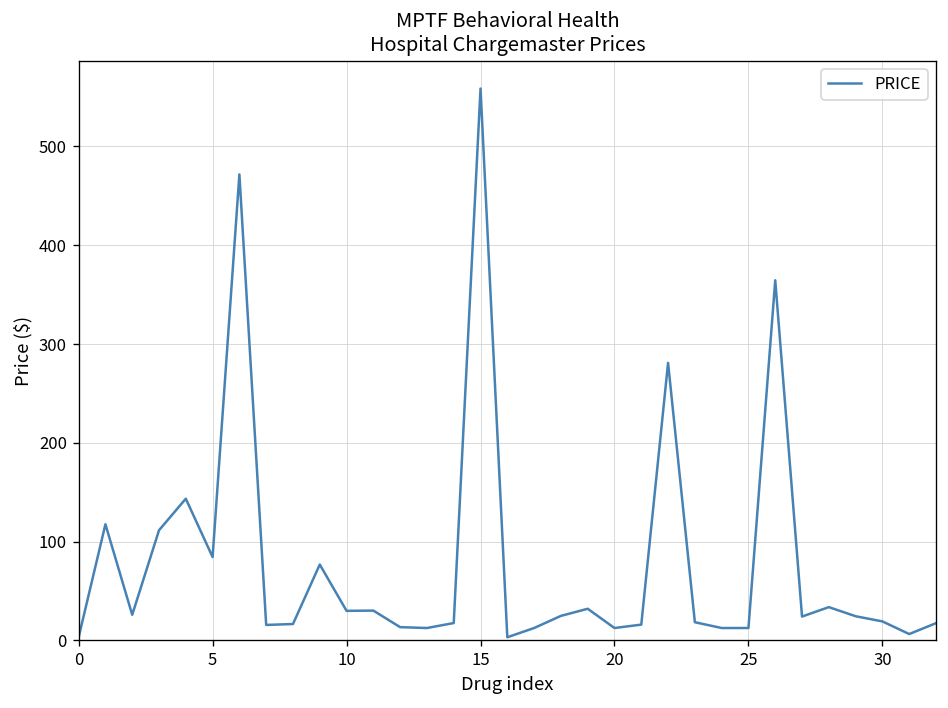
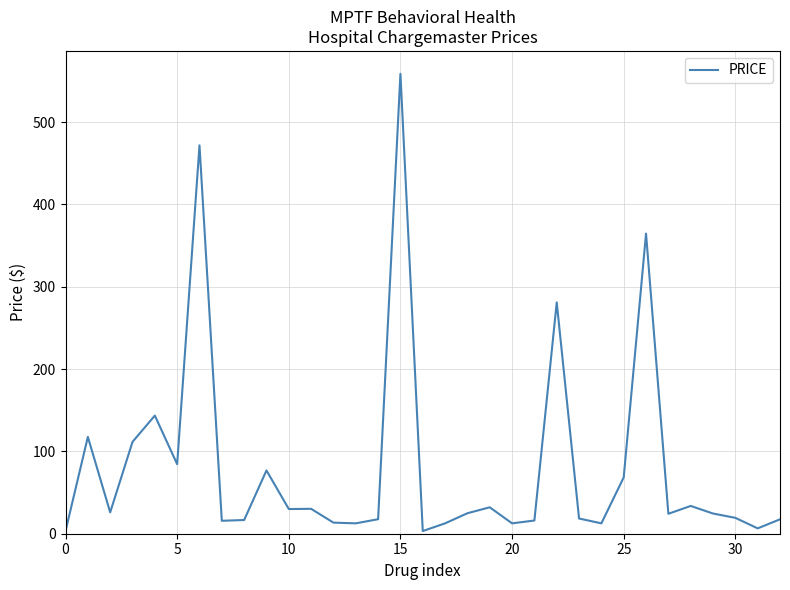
  {
    "0": 0,
    "5": 80,
    "10": 30,
    "15": 560,
    "20": 10,
-   "25": 10,
+   "25": 70,
    "30": 20
  }
